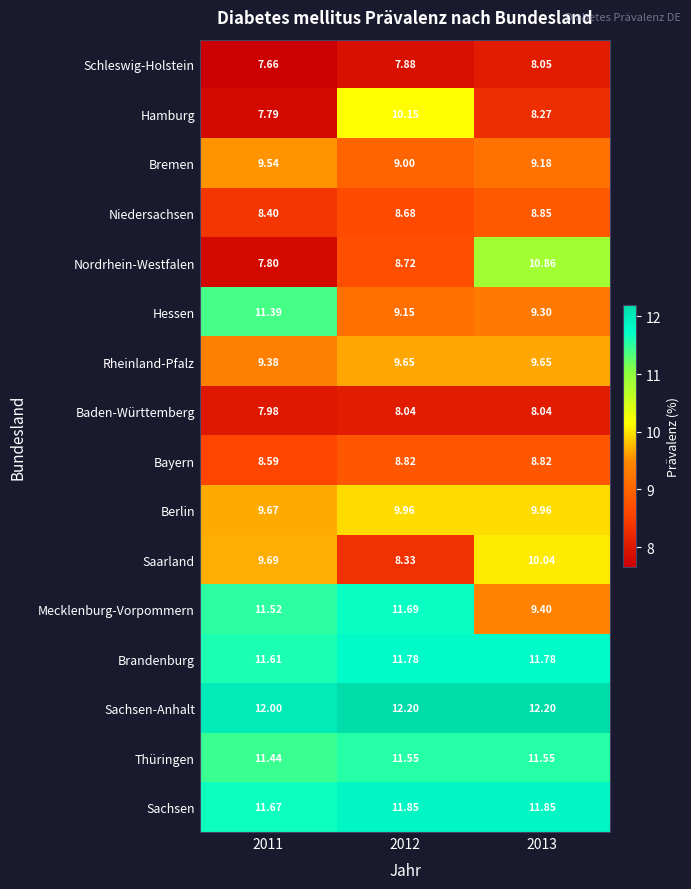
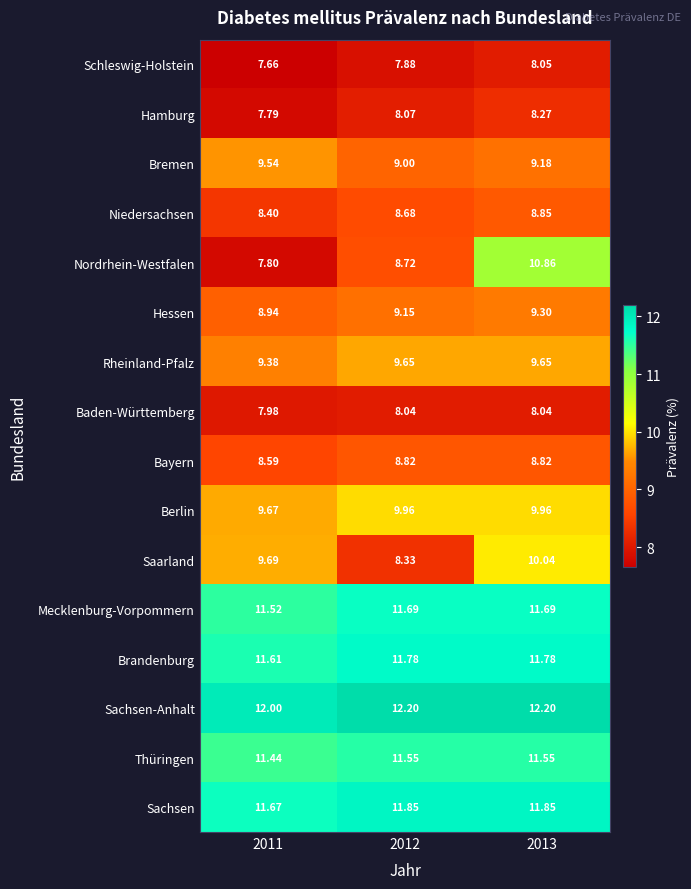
  {
    "Schleswig-Holstein": {
      "2011": 7.66,
      "2012": 7.88,
      "2013": 8.05
    },
    "Hamburg": {
      "2011": 7.79,
-     "2012": 10.15,
+     "2012": 8.07,
      "2013": 8.27
    },
    "Bremen": {
      "2011": 9.54,
      "2012": 9.00,
      "2013": 9.18
    },
    "Niedersachsen": {
      "2011": 8.40,
      "2012": 8.68,
      "2013": 8.85
    },
    "Nordrhein-Westfalen": {
      "2011": 7.80,
      "2012": 8.72,
      "2013": 10.86
    },
    "Hessen": {
-     "2011": 11.39,
+     "2011": 8.94,
      "2012": 9.15,
      "2013": 9.30
    },
    "Rheinland-Pfalz": {
      "2011": 9.38,
      "2012": 9.65,
      "2013": 9.65
    },
    "Baden-Württemberg": {
      "2011": 7.98,
      "2012": 8.04,
      "2013": 8.04
    },
    "Bayern": {
      "2011": 8.59,
      "2012": 8.82,
      "2013": 8.82
    },
    "Berlin": {
      "2011": 9.67,
      "2012": 9.96,
      "2013": 9.96
    },
    "Saarland": {
      "2011": 9.69,
      "2012": 8.33,
      "2013": 10.04
    },
    "Mecklenburg-Vorpommern": {
      "2011": 11.52,
      "2012": 11.69,
-     "2013": 9.40
+     "2013": 11.69
    },
    "Brandenburg": {
      "2011": 11.61,
      "2012": 11.78,
      "2013": 11.78
    },
    "Sachsen-Anhalt": {
      "2011": 12.00,
      "2012": 12.20,
      "2013": 12.20
    },
    "Thüringen": {
      "2011": 11.44,
      "2012": 11.55,
      "2013": 11.55
    },
    "Sachsen": {
      "2011": 11.67,
      "2012": 11.85,
      "2013": 11.85
    }
  }
